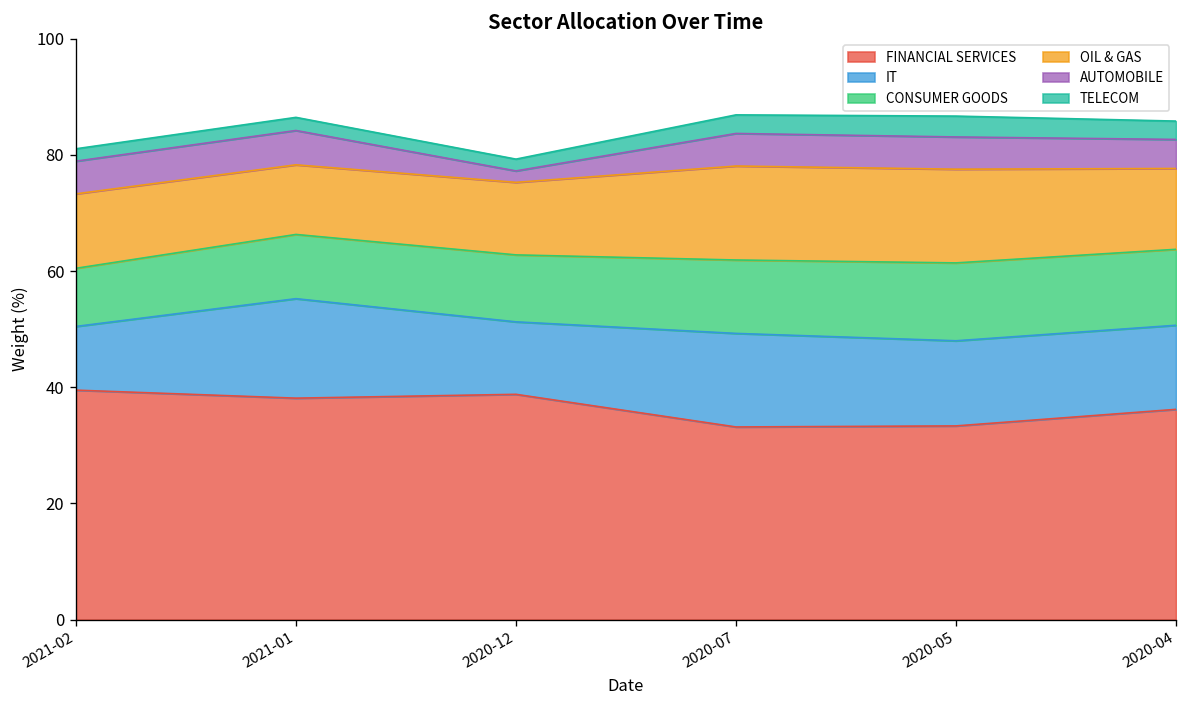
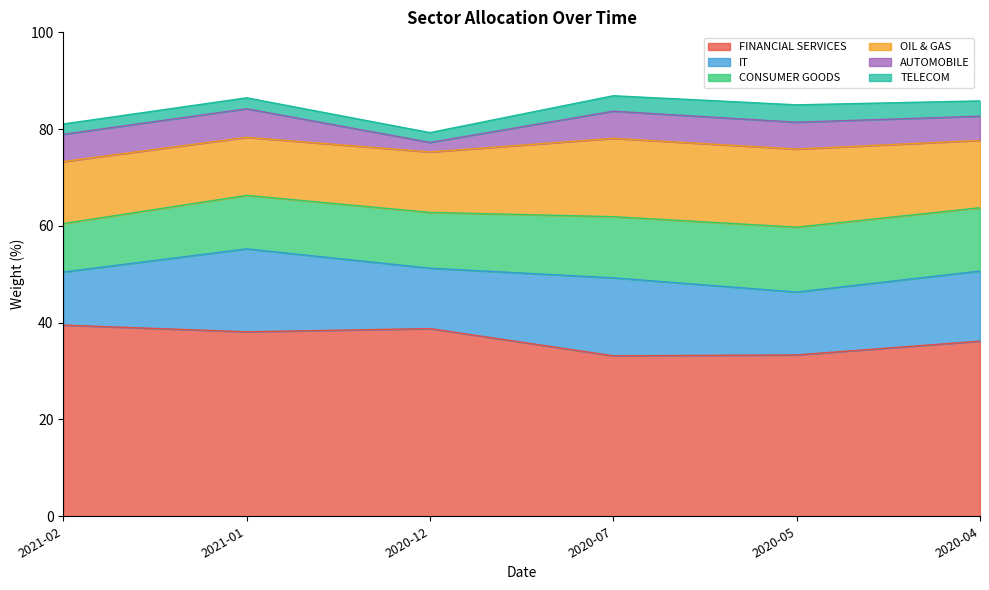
  {
    "FINANCIAL SERVICES": {
      "2021-02": 39,
      "2021-01": 38,
      "2020-12": 39,
      "2020-07": 33,
      "2020-05": 33,
      "2020-04": 36
    },
    "IT": {
      "2021-02": 11,
      "2021-01": 17,
      "2020-12": 12,
      "2020-07": 16,
-     "2020-05": 15,
+     "2020-05": 13,
      "2020-04": 14
    },
    "OIL & GAS": {
      "2021-02": 13,
      "2021-01": 12,
      "2020-12": 12,
      "2020-07": 16,
      "2020-05": 16,
      "2020-04": 14
    },
    "AUTOMOBILE": {
      "2021-02": 6,
      "2021-01": 6,
      "2020-12": 2,
      "2020-07": 6,
      "2020-05": 6,
      "2020-04": 5
    }
  }
